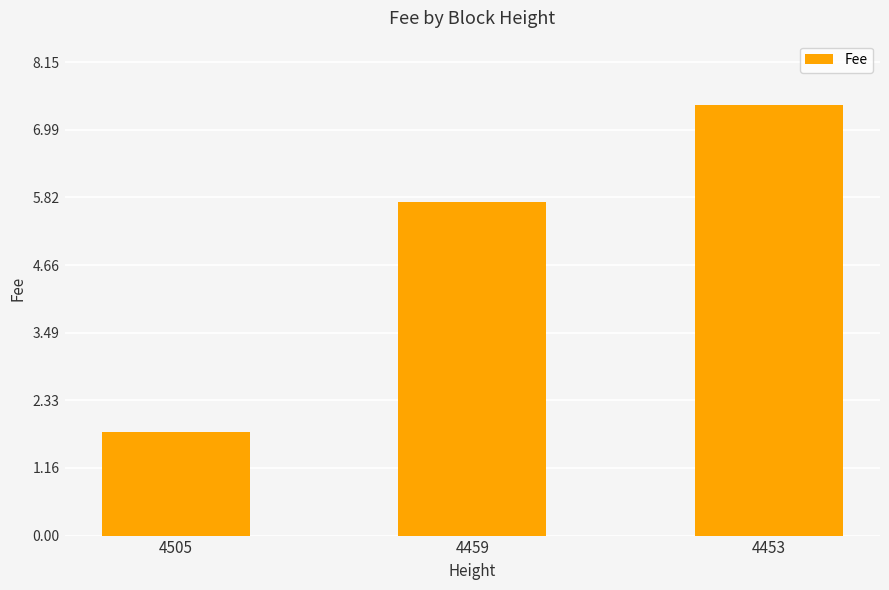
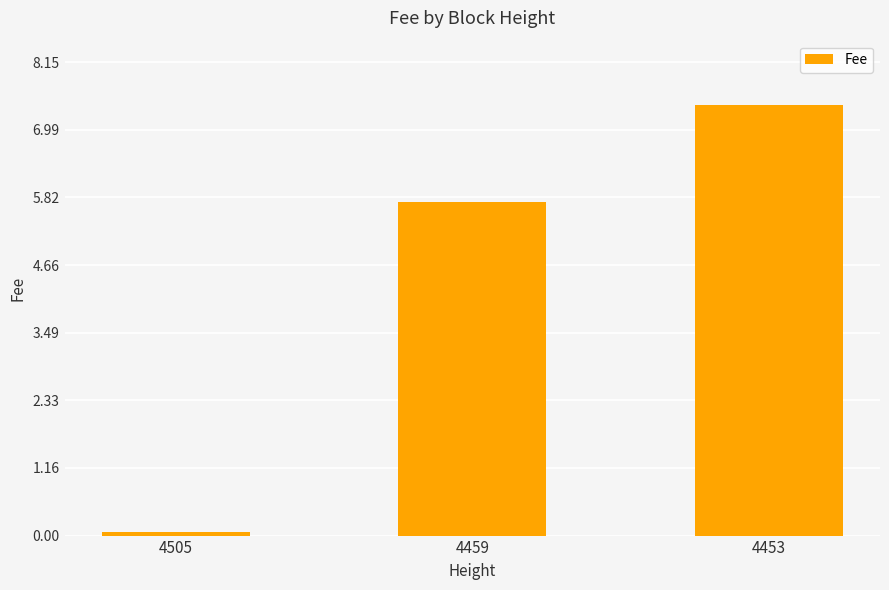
  {
-   "4505": 1.8,
+   "4505": 0.1,
    "4459": 5.7,
    "4453": 7.4
  }
